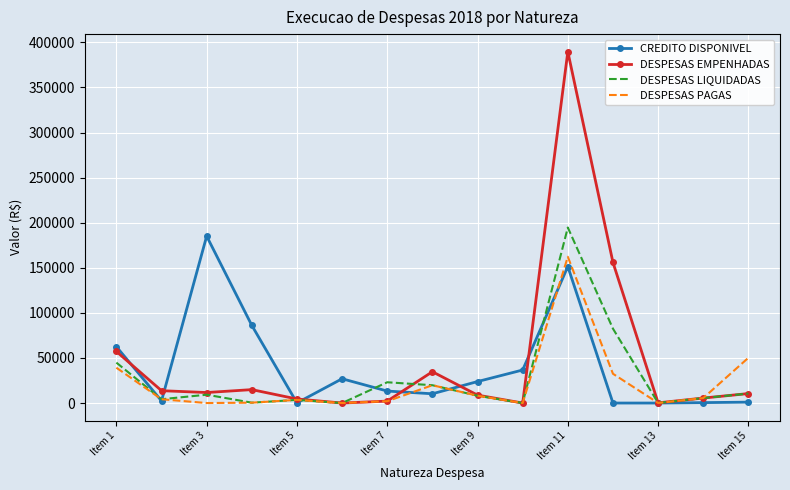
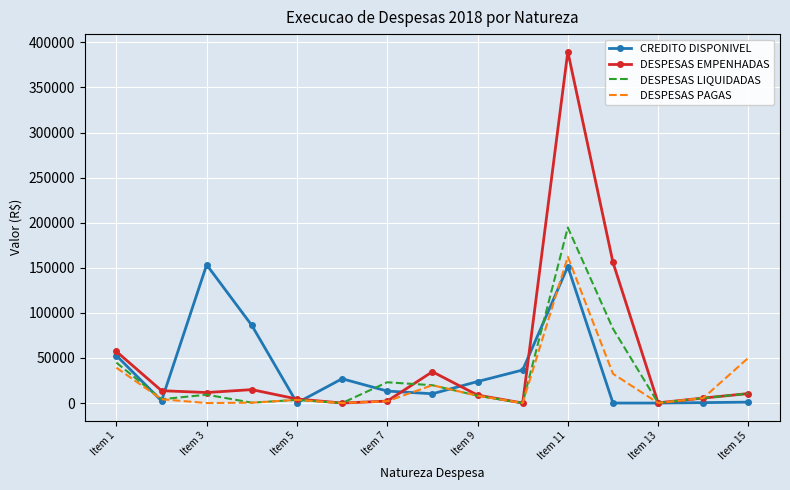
  {
    "CREDITO DISPONIVEL": {
-     "Item 1": 60000,
-     "Item 3": 190000,
+     "Item 1": 50000,
+     "Item 3": 150000,
      "Item 5": 0,
      "Item 7": 10000,
      "Item 9": 20000,
      "Item 11": 150000,
      "Item 15": 0
    },
    "DESPESAS EMPENHADAS": {
      "Item 1": 60000,
      "Item 11": 390000
    },
    "DESPESAS LIQUIDADAS": {
      "Item 1": 40000,
      "Item 7": 20000,
      "Item 11": 190000
    },
    "DESPESAS PAGAS": {
      "Item 1": 40000,
      "Item 3": 0,
      "Item 11": 160000,
      "Item 15": 50000
    }
  }
